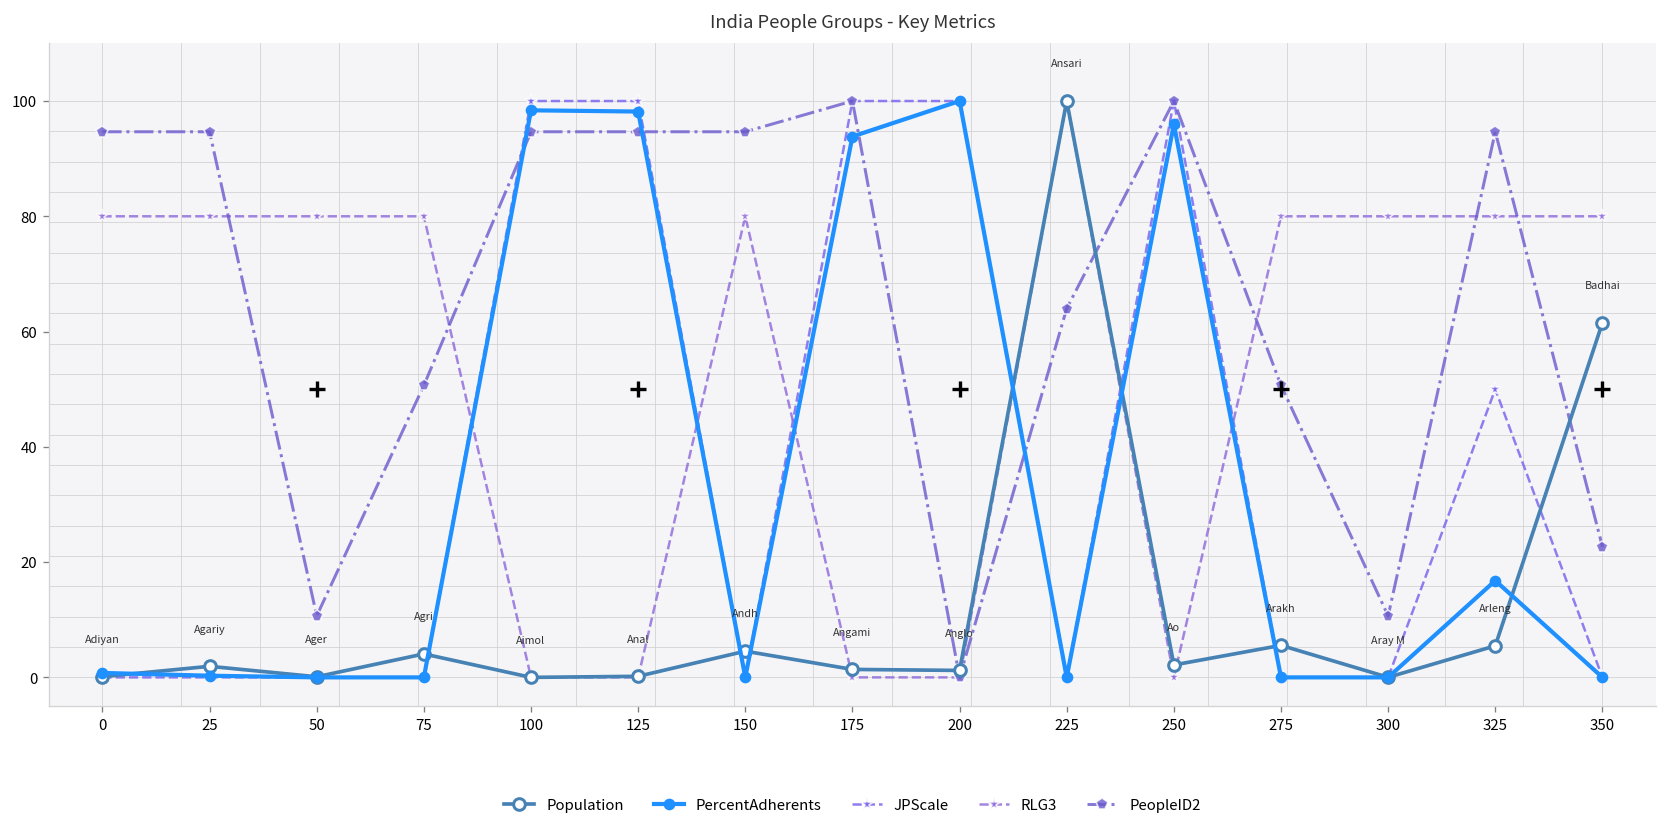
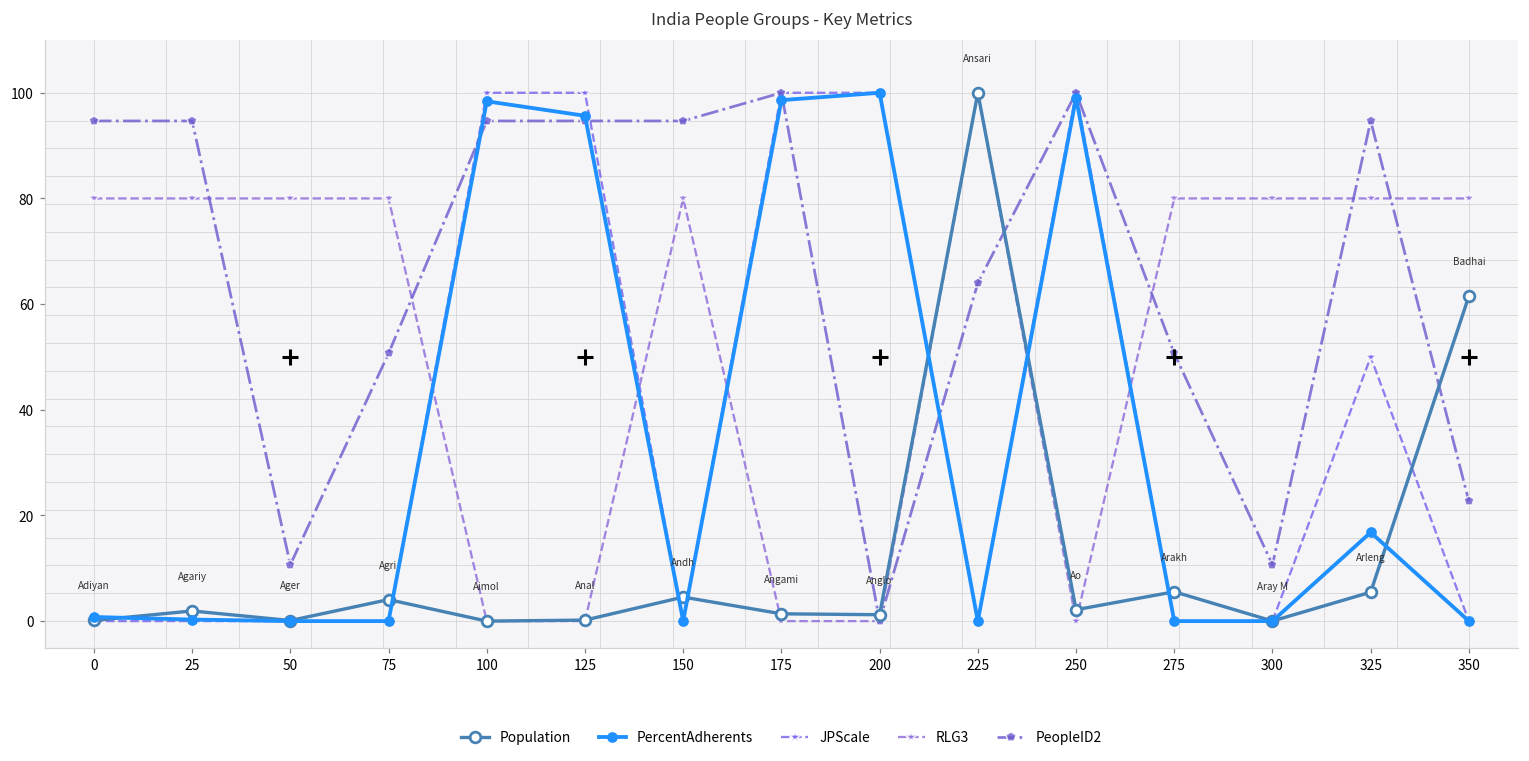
  {
    "PercentAdherents": {
      "0": 1,
      "100": 98,
-     "125": 98,
-     "175": 94,
-     "250": 96,
+     "125": 96,
+     "175": 99,
+     "250": 99,
      "325": 17
    }
  }
